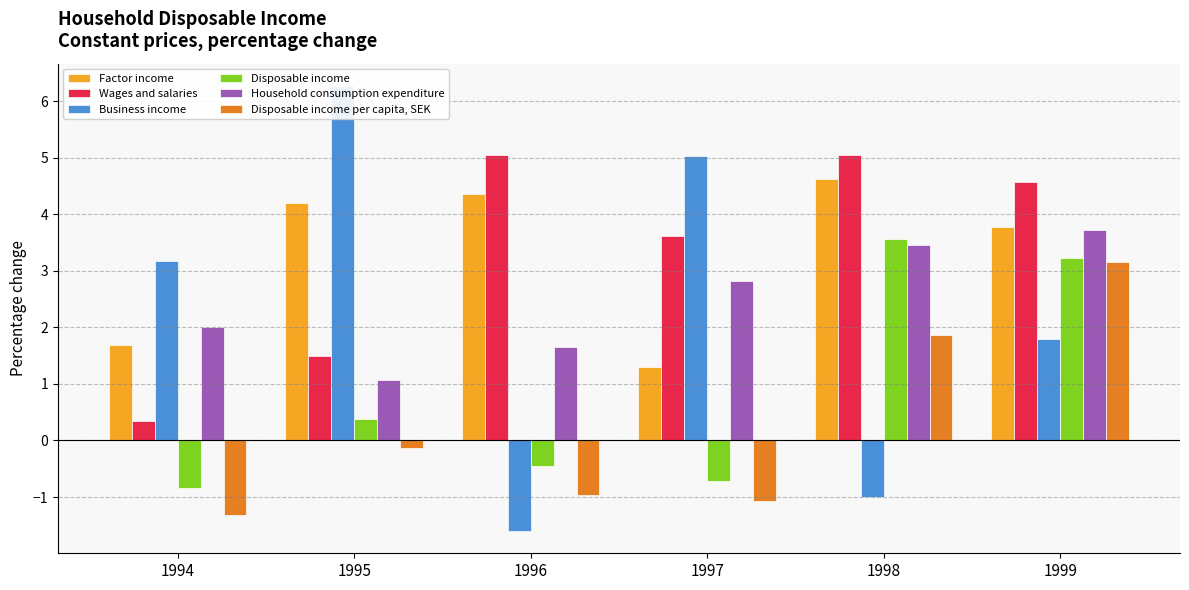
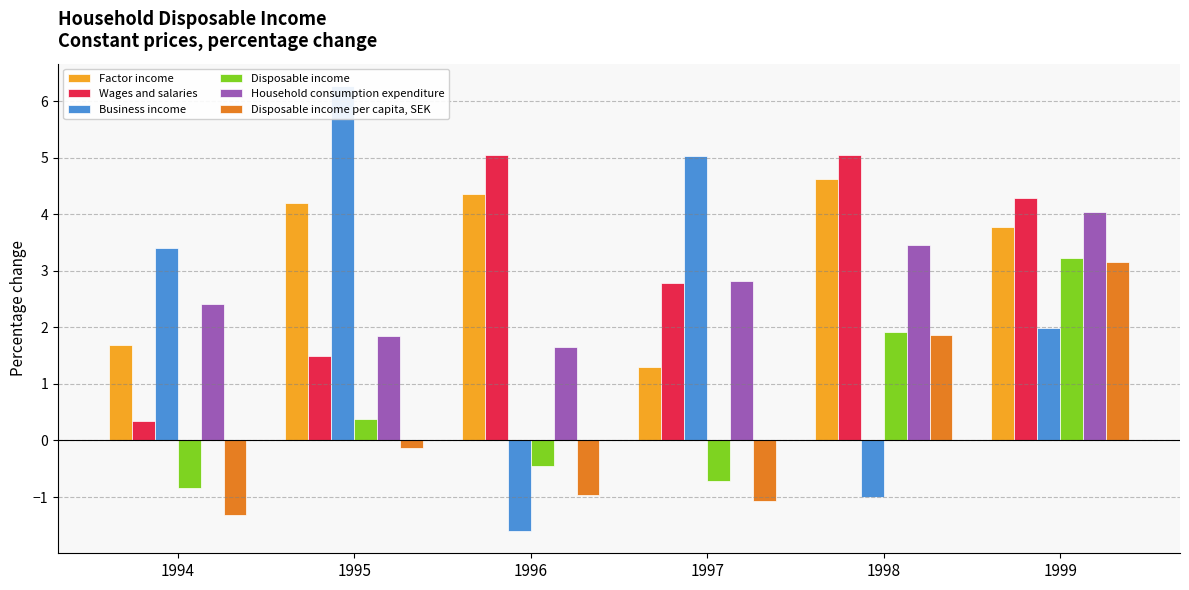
  {
    "Wages and salaries": {
      "1994": 0.3,
      "1995": 1.5,
      "1996": 5.0,
-     "1997": 3.6,
+     "1997": 2.8,
      "1998": 5.0,
-     "1999": 4.6
+     "1999": 4.3
    },
    "Business income": {
-     "1994": 3.2,
+     "1994": 3.4,
      "1996": -1.6,
      "1997": 5.0,
      "1998": -1.0,
-     "1999": 1.8
+     "1999": 2.0
    },
    "Disposable income": {
      "1994": -0.8,
      "1995": 0.4,
      "1996": -0.4,
      "1997": -0.7,
-     "1998": 3.6,
+     "1998": 1.9,
      "1999": 3.2
    },
    "Household consumption expenditure": {
-     "1994": 2.0,
-     "1995": 1.1,
+     "1994": 2.4,
+     "1995": 1.9,
      "1996": 1.6,
      "1997": 2.8,
      "1998": 3.4,
-     "1999": 3.7
+     "1999": 4.0
    }
  }
